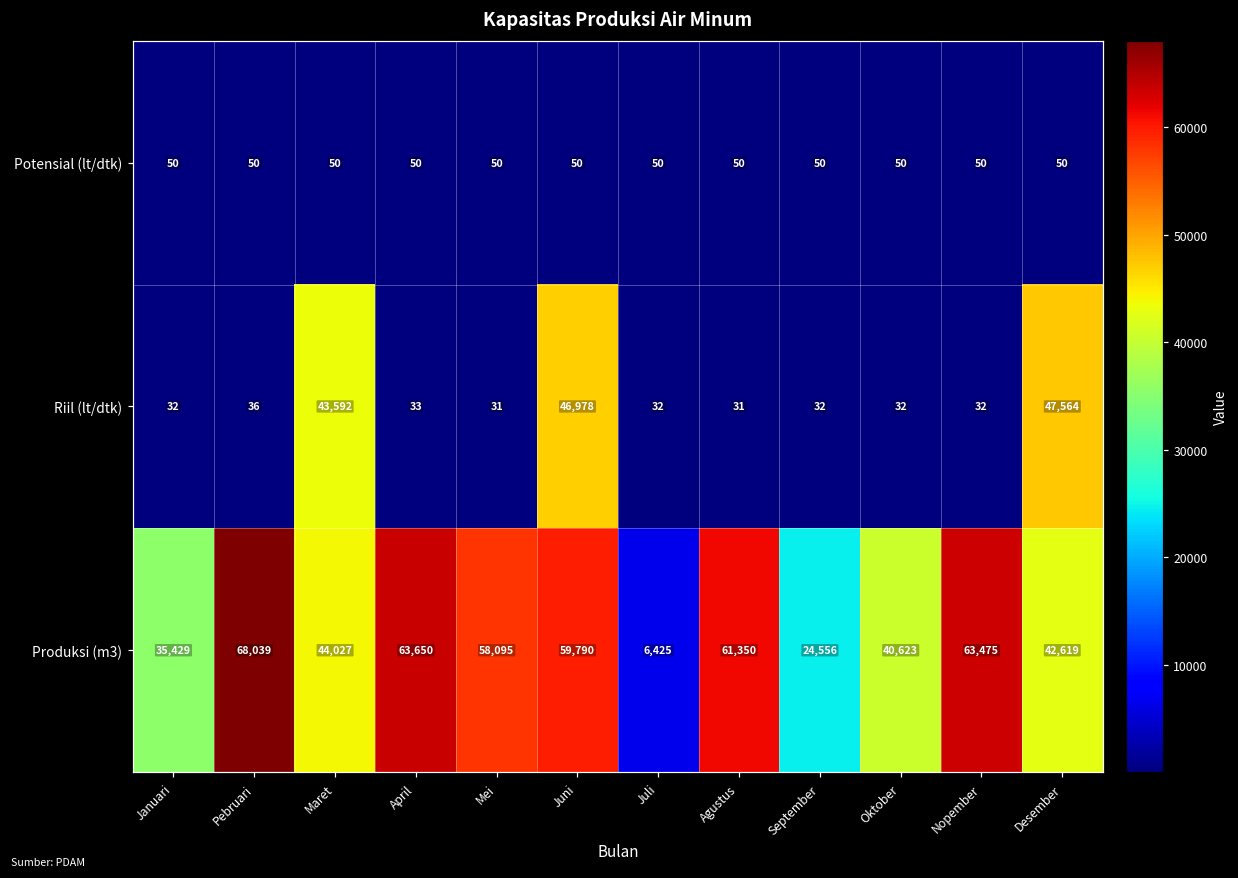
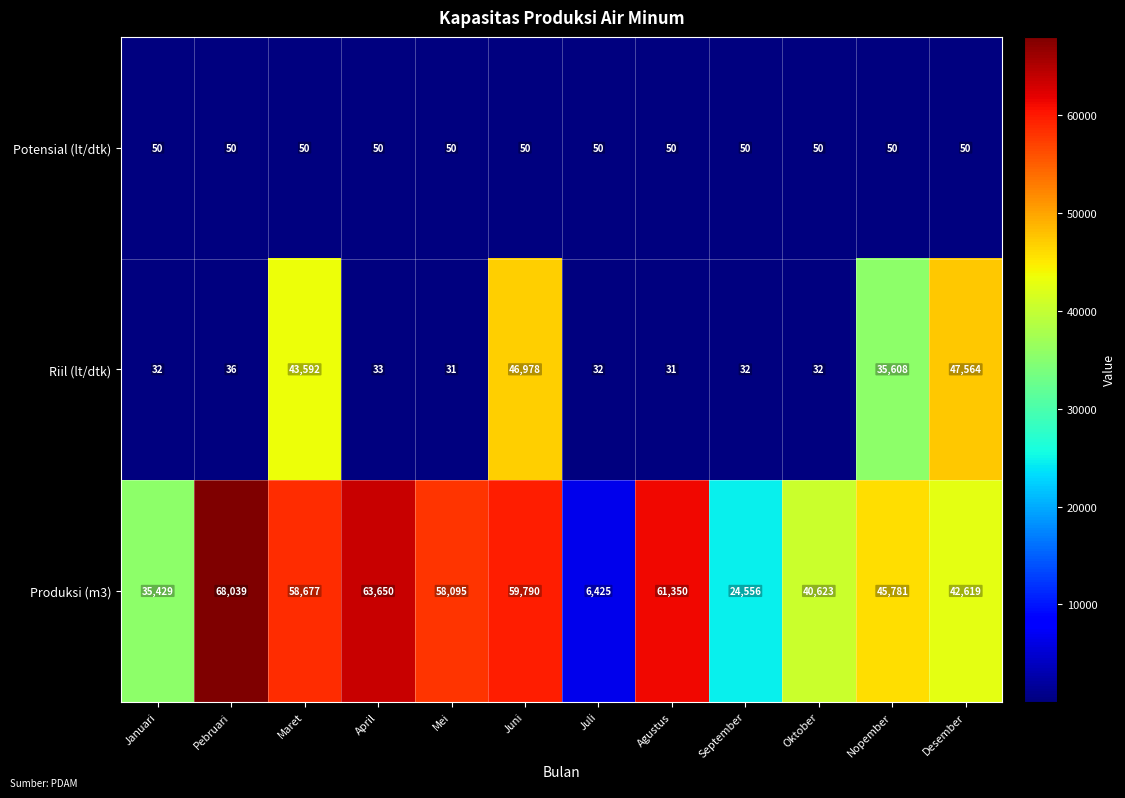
  {
    "Riil (lt/dtk)": {
-     "Nopember": "32"
+     "Nopember": "35,608"
    },
    "Produksi (m3)": {
-     "Maret": "44,027",
-     "Nopember": "63,475"
+     "Maret": "58,677",
+     "Nopember": "45,781"
    }
  }
